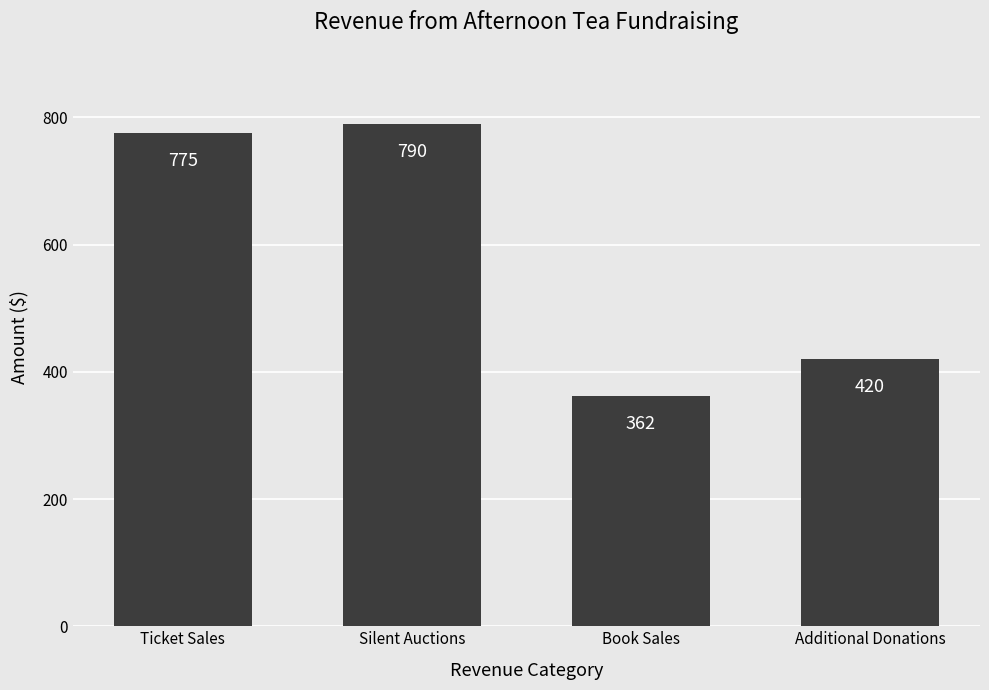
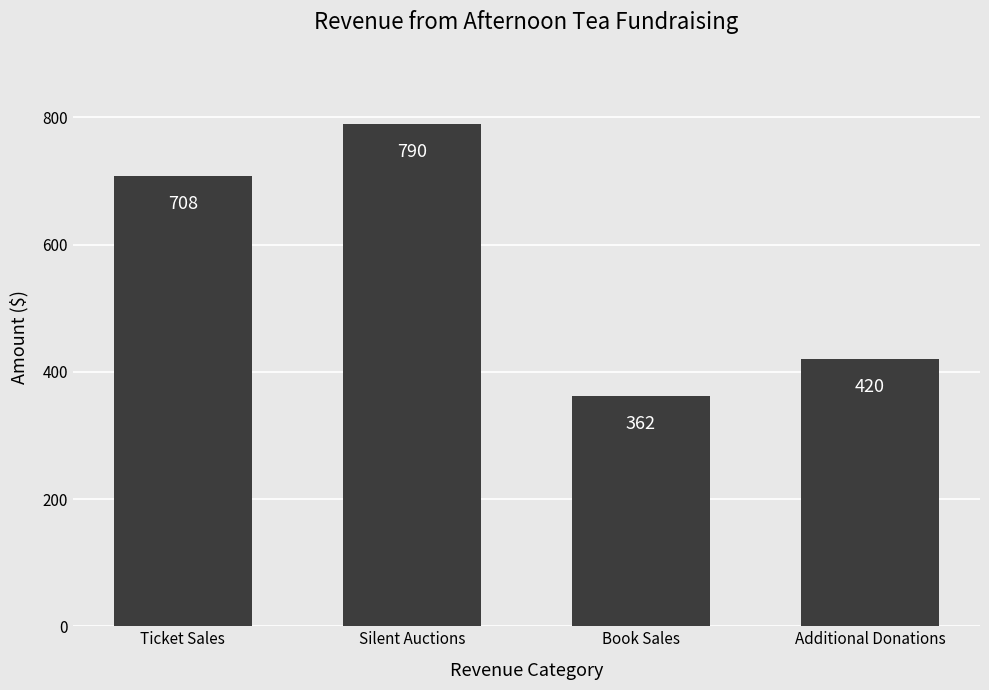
  {
-   "Ticket Sales": 775,
+   "Ticket Sales": 708,
    "Silent Auctions": 790,
    "Book Sales": 362,
    "Additional Donations": 420
  }
